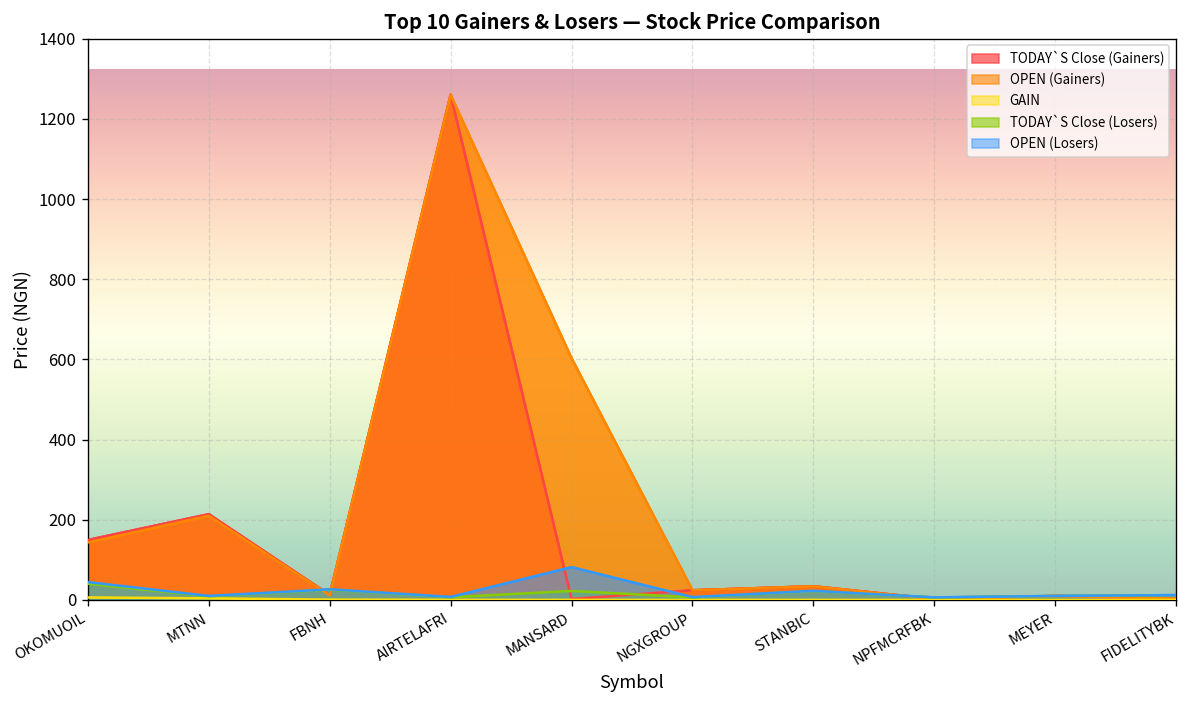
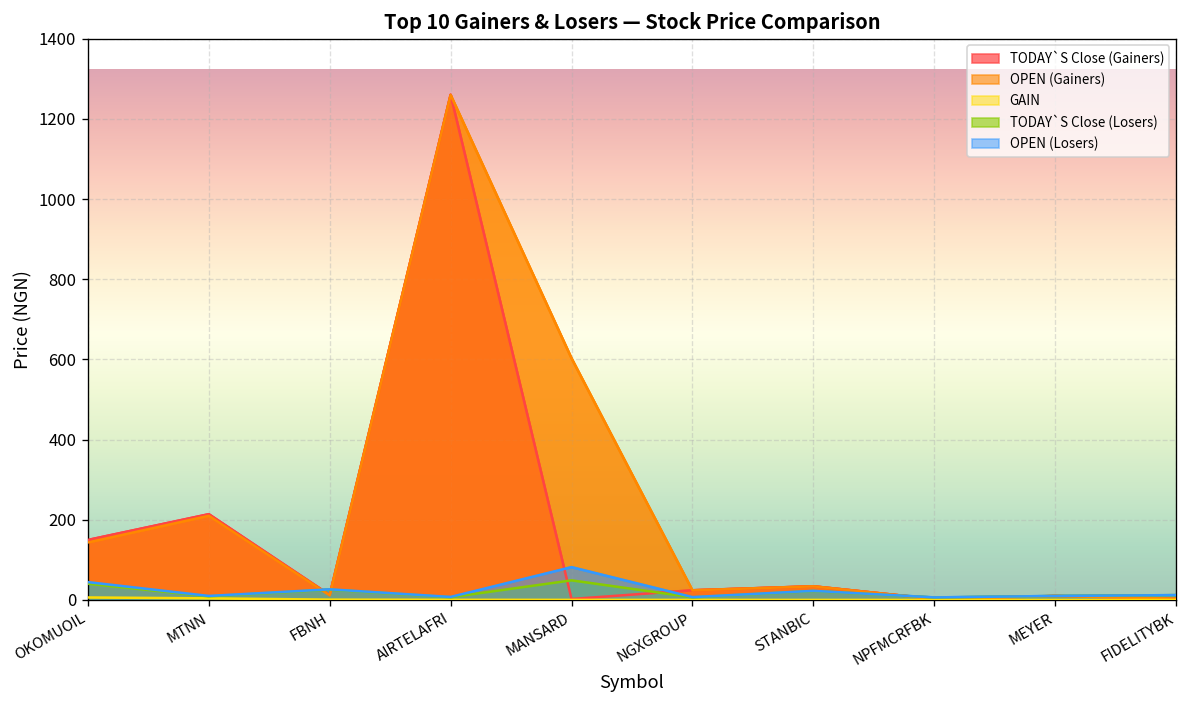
  {
    "OPEN (Gainers)": {
      "MANSARD": 600
    },
    "GAIN": {
      "OKOMUOIL": 10,
      "FBNH": 0,
      "STANBIC": 0,
      "MEYER": 0
    },
    "TODAY`S Close (Losers)": {
-     "MANSARD": 20
+     "MANSARD": 50
    },
    "OPEN (Losers)": {
      "MANSARD": 80
    }
  }
